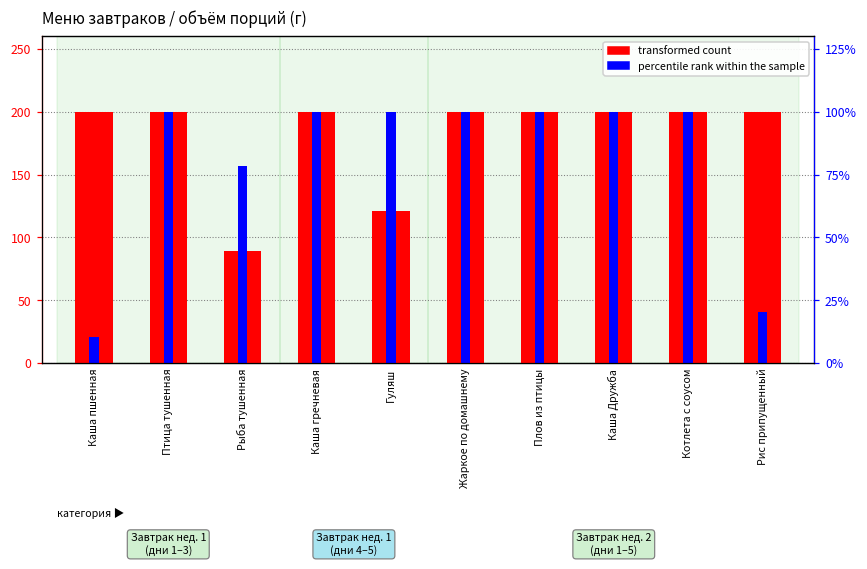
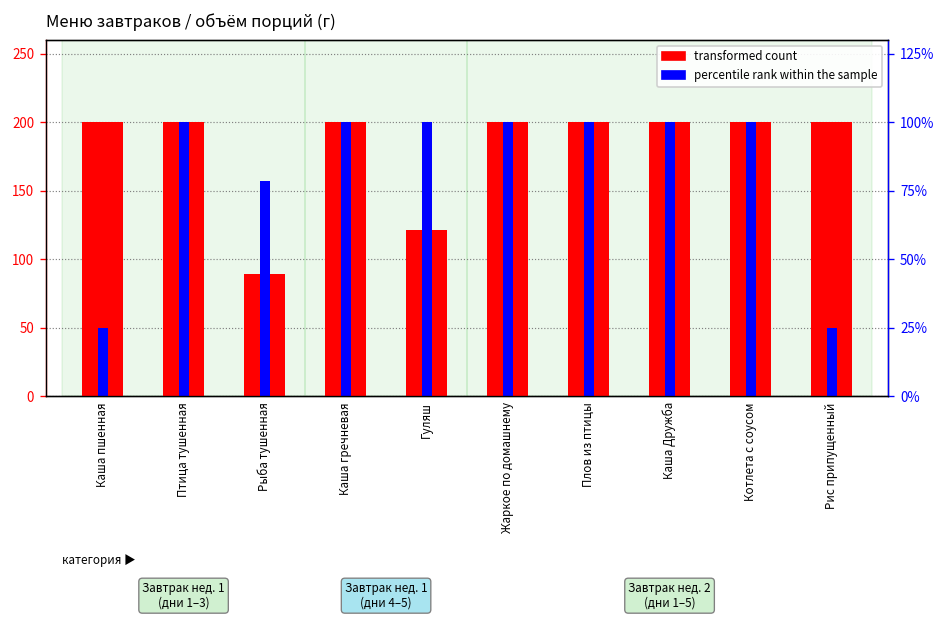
  {
    "transformed count": {
      "Каша пшенная": 200,
      "Птица тушенная": 200,
      "Каша гречневая": 200,
      "Жаркое по домашнему": 200,
      "Плов из птицы": 200,
      "Каша Дружба": 200,
      "Котлета с соусом": 200,
      "Рис припущенный": 200
    },
    "percentile rank within the sample": {
-     "Каша пшенная": 21,
+     "Каша пшенная": 50,
      "Птица тушенная": 200,
      "Рыба тушенная": 157,
      "Каша гречневая": 200,
      "Гуляш": 200,
      "Жаркое по домашнему": 200,
      "Плов из птицы": 200,
      "Каша Дружба": 200,
      "Котлета с соусом": 200,
-     "Рис припущенный": 41
+     "Рис припущенный": 50
    }
  }
